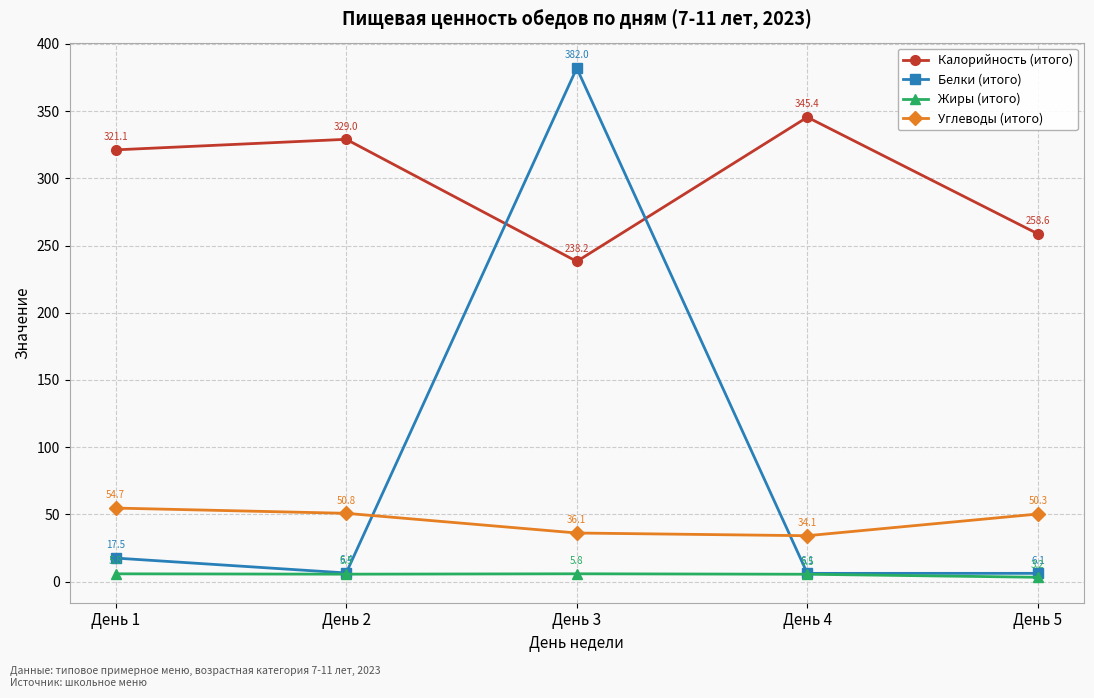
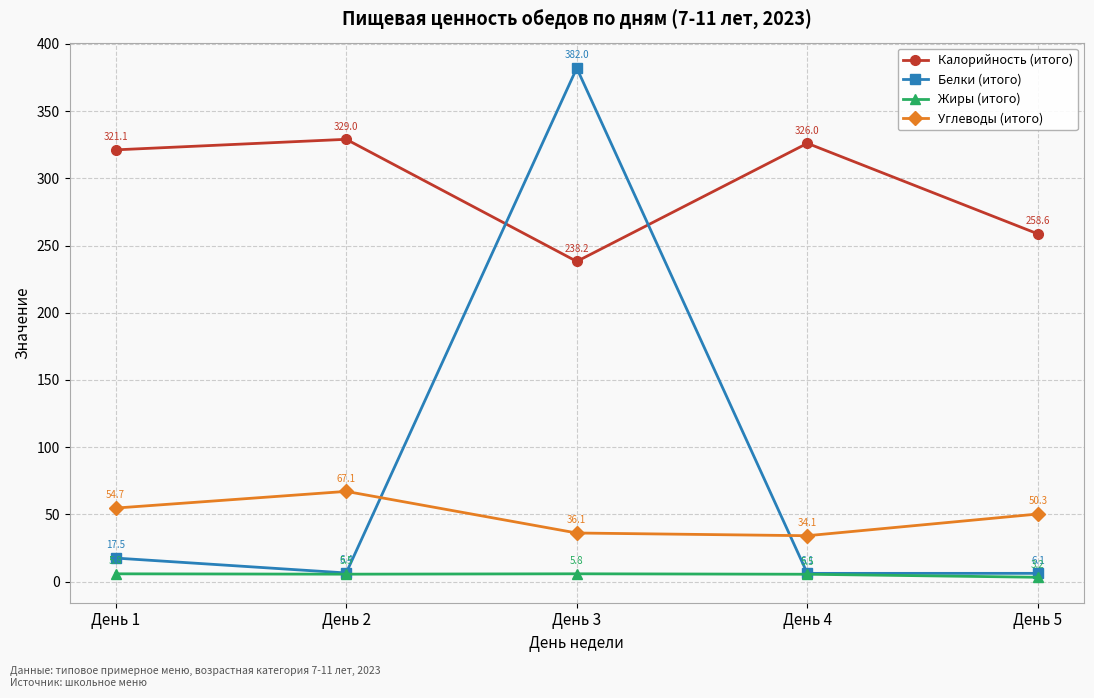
  {
    "Калорийность (итого)": {
      "День 1": 321.1,
      "День 2": 329.0,
      "День 3": 238.2,
-     "День 4": 345.4,
+     "День 4": 326.0,
      "День 5": 258.6
    },
    "Белки (итого)": {
      "День 1": 17.5,
      "День 3": 382.0
    },
    "Жиры (итого)": {
      "День 3": 5.8
    },
    "Углеводы (итого)": {
      "День 1": 54.7,
-     "День 2": 50.8,
+     "День 2": 67.1,
      "День 3": 36.1,
      "День 4": 34.1,
      "День 5": 50.3
    }
  }
